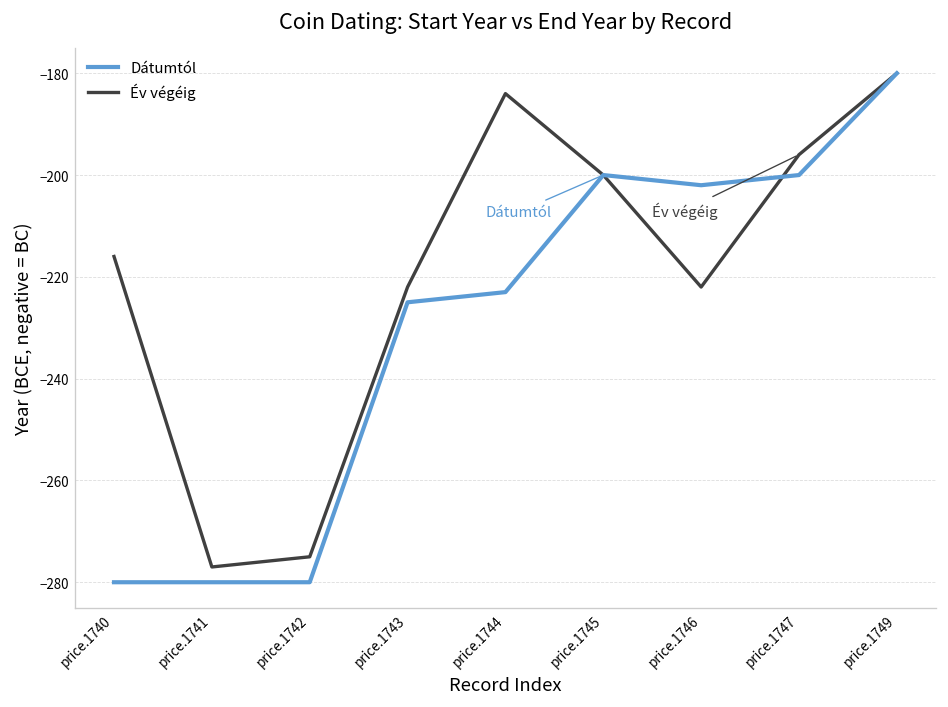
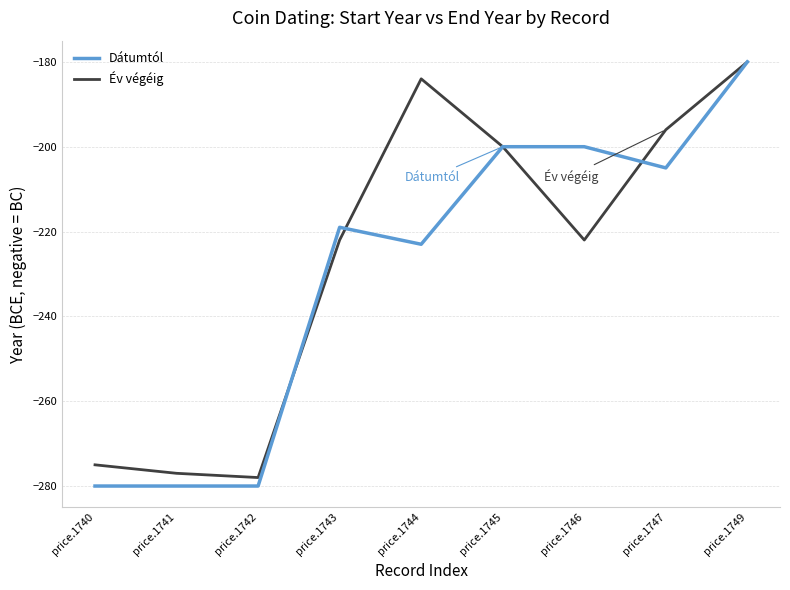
  {
    "Dátumtól": {
      "price.1740": -280,
      "price.1741": -280,
      "price.1742": -280,
-     "price.1743": -225,
+     "price.1743": -219,
      "price.1744": -223,
-     "price.1746": -202,
-     "price.1747": -200
+     "price.1746": -200,
+     "price.1747": -205
    },
    "Év végéig": {
-     "price.1740": -216,
+     "price.1740": -275,
      "price.1741": -277,
-     "price.1742": -275,
+     "price.1742": -278,
      "price.1743": -222,
      "price.1744": -184,
      "price.1746": -222,
      "price.1747": -196
    }
  }
